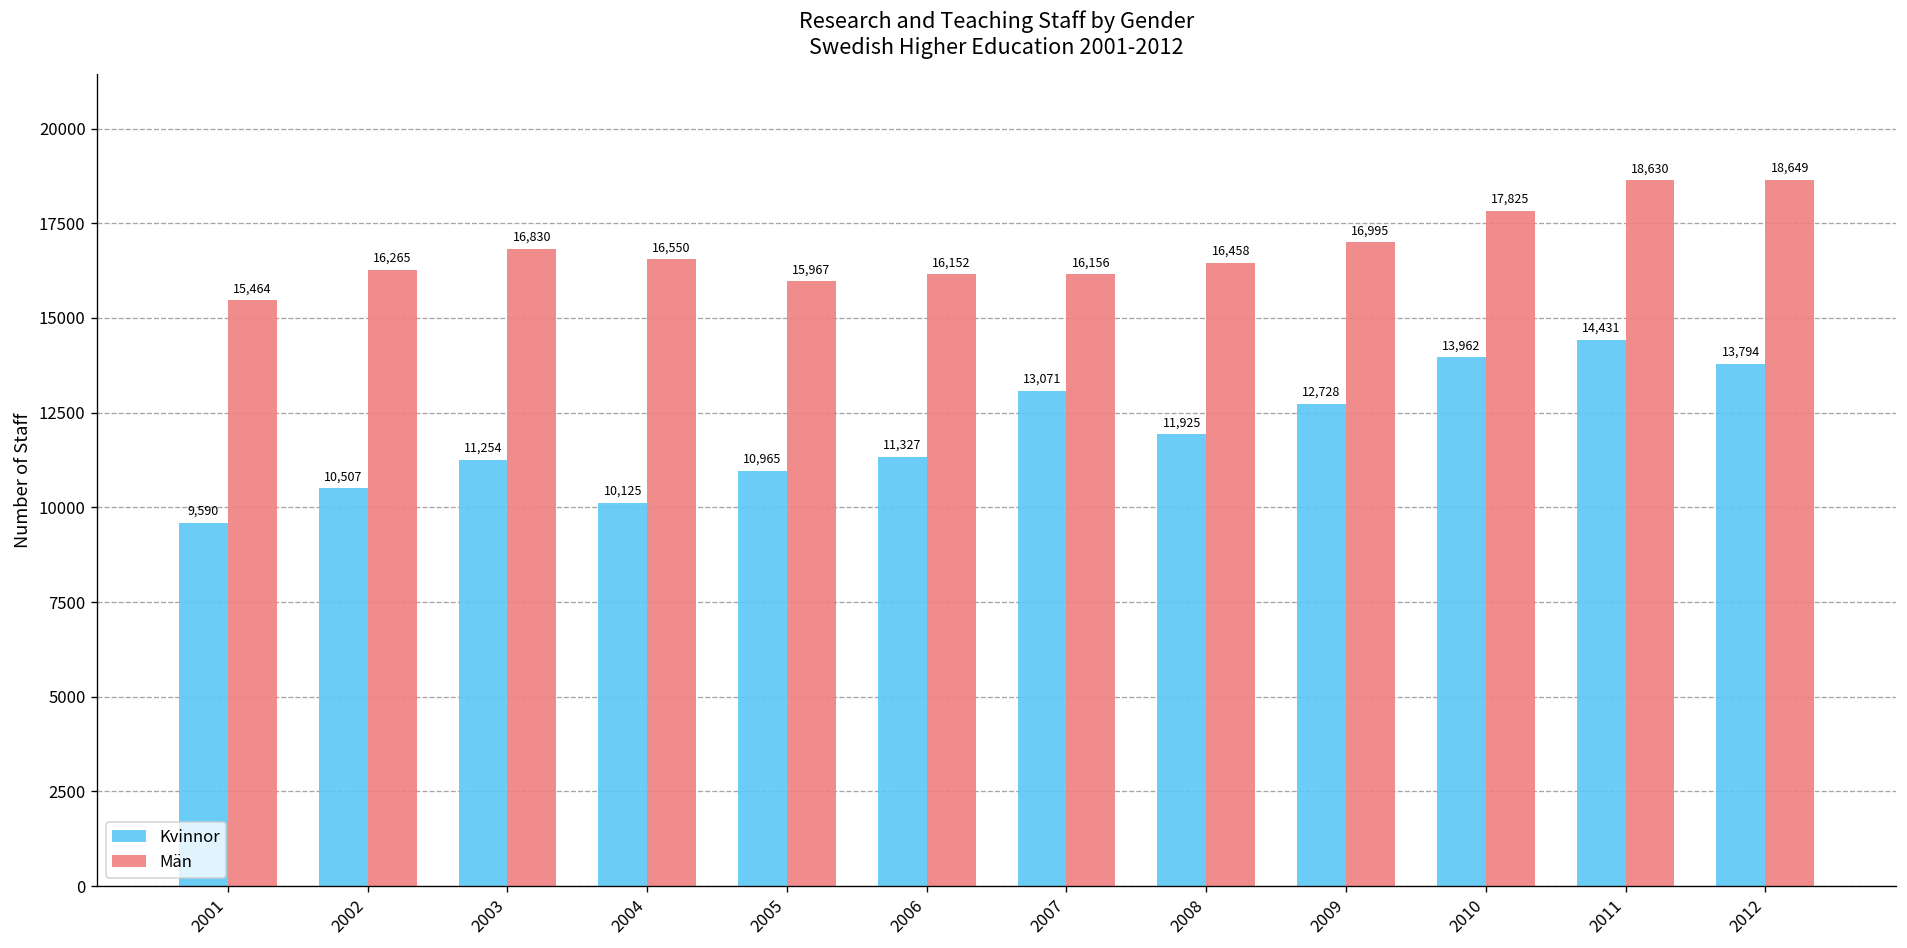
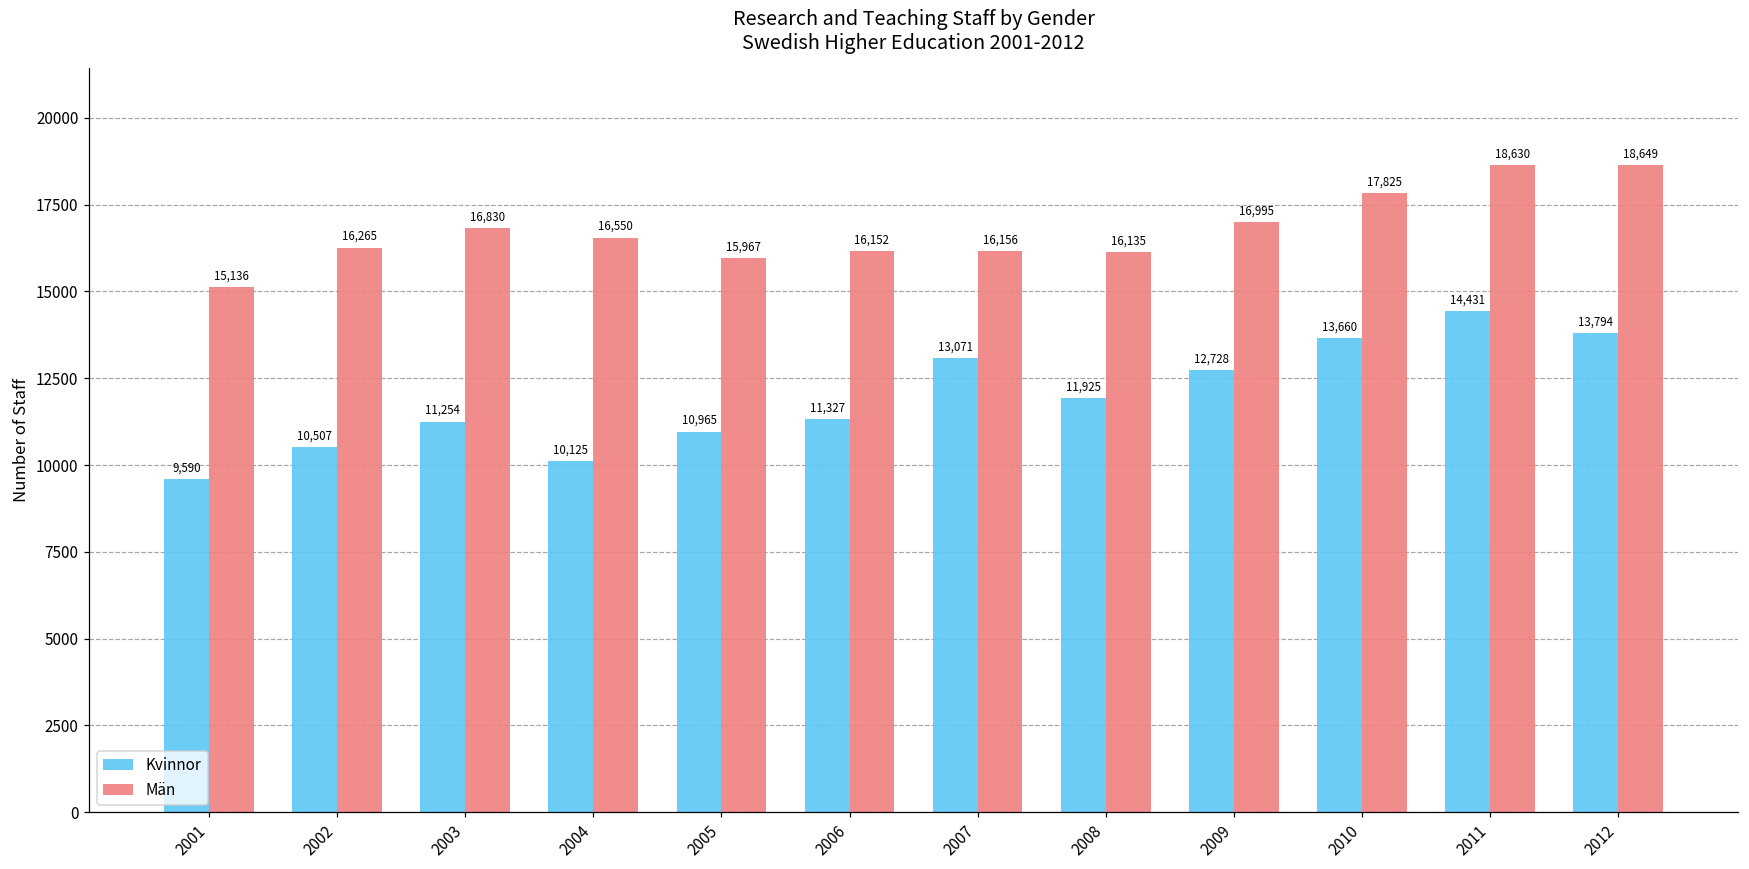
  {
    "Kvinnor": {
      "2001": "9,590",
      "2002": "10,507",
      "2003": "11,254",
      "2004": "10,125",
      "2005": "10,965",
      "2006": "11,327",
      "2007": "13,071",
      "2008": "11,925",
      "2009": "12,728",
-     "2010": "13,962",
+     "2010": "13,660",
      "2011": "14,431",
      "2012": "13,794"
    },
    "Män": {
-     "2001": "15,464",
+     "2001": "15,136",
      "2002": "16,265",
      "2003": "16,830",
      "2004": "16,550",
      "2005": "15,967",
      "2006": "16,152",
      "2007": "16,156",
-     "2008": "16,458",
+     "2008": "16,135",
      "2009": "16,995",
      "2010": "17,825",
      "2011": "18,630",
      "2012": "18,649"
    }
  }
